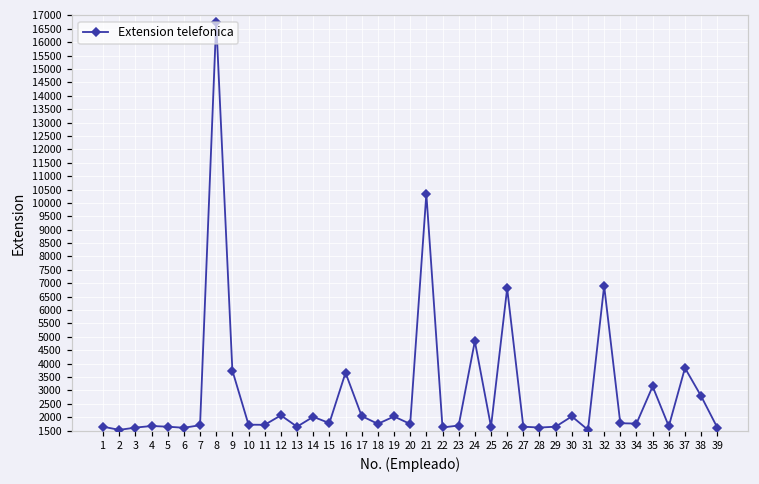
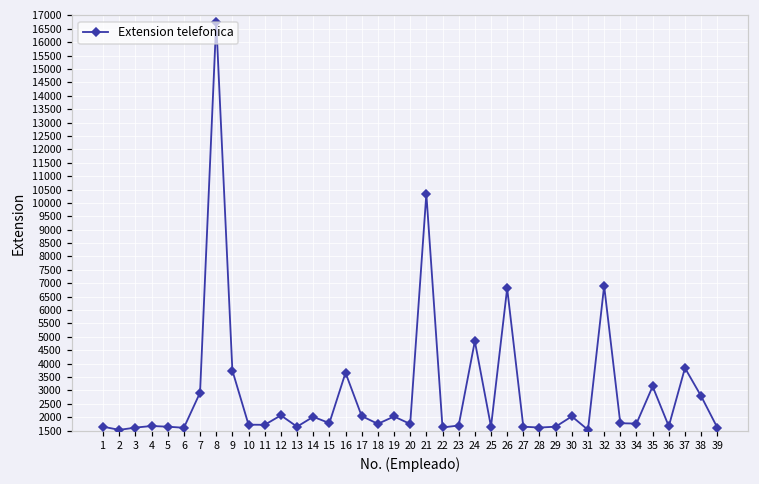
  {
    "1": 1600,
    "2": 1500,
    "3": 1600,
    "4": 1700,
    "5": 1600,
    "6": 1600,
-   "7": 1700,
+   "7": 2900,
    "9": 3700,
    "10": 1700,
    "11": 1700,
    "12": 2100,
    "13": 1600,
    "14": 2000,
    "15": 1800,
    "16": 3700,
    "17": 2000,
    "18": 1800,
    "19": 2000,
    "20": 1700,
    "21": 10300,
    "22": 1600,
    "23": 1700,
    "24": 4800,
    "25": 1600,
    "26": 6800,
    "27": 1600,
    "28": 1600,
    "29": 1600,
    "30": 2000,
    "31": 1500,
    "32": 6900,
    "33": 1800,
    "34": 1800,
    "35": 3200,
    "36": 1700,
    "37": 3800,
    "38": 2800,
    "39": 1600
  }
